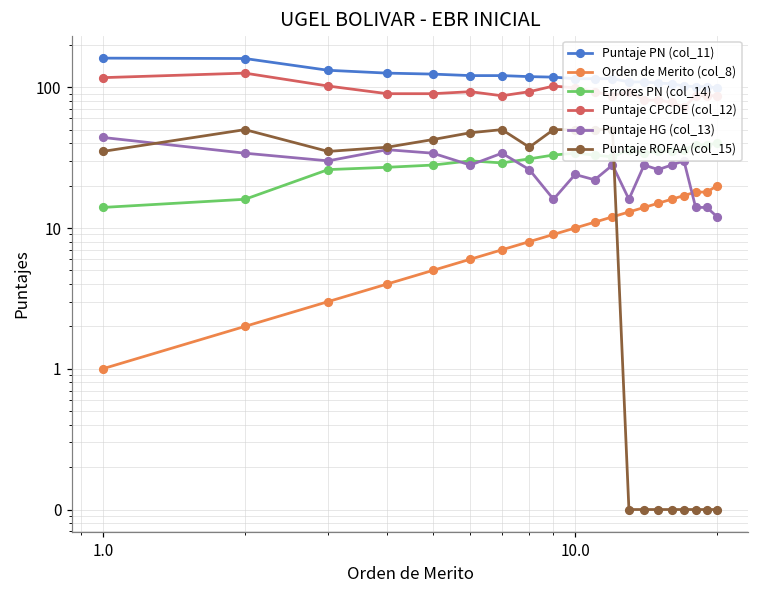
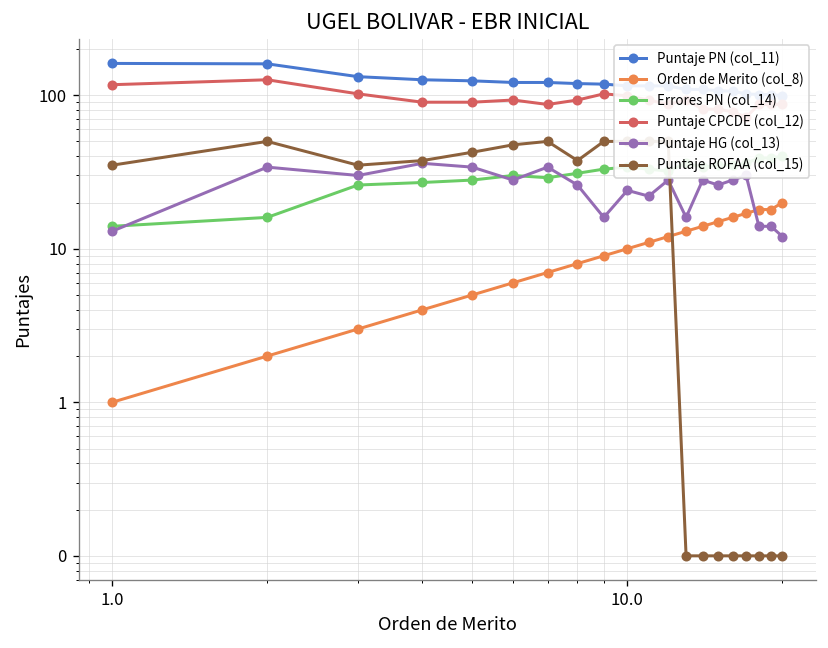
  {
    "Puntaje PN (col_11)": {
      "1.0": 160
    },
    "Errores PN (col_14)": {
      "1.0": 14
    },
    "Puntaje HG (col_13)": {
-     "1.0": 44,
+     "1.0": 13,
      "10.0": 24
    },
    "Puntaje ROFAA (col_15)": {
      "1.0": 35
    }
  }
